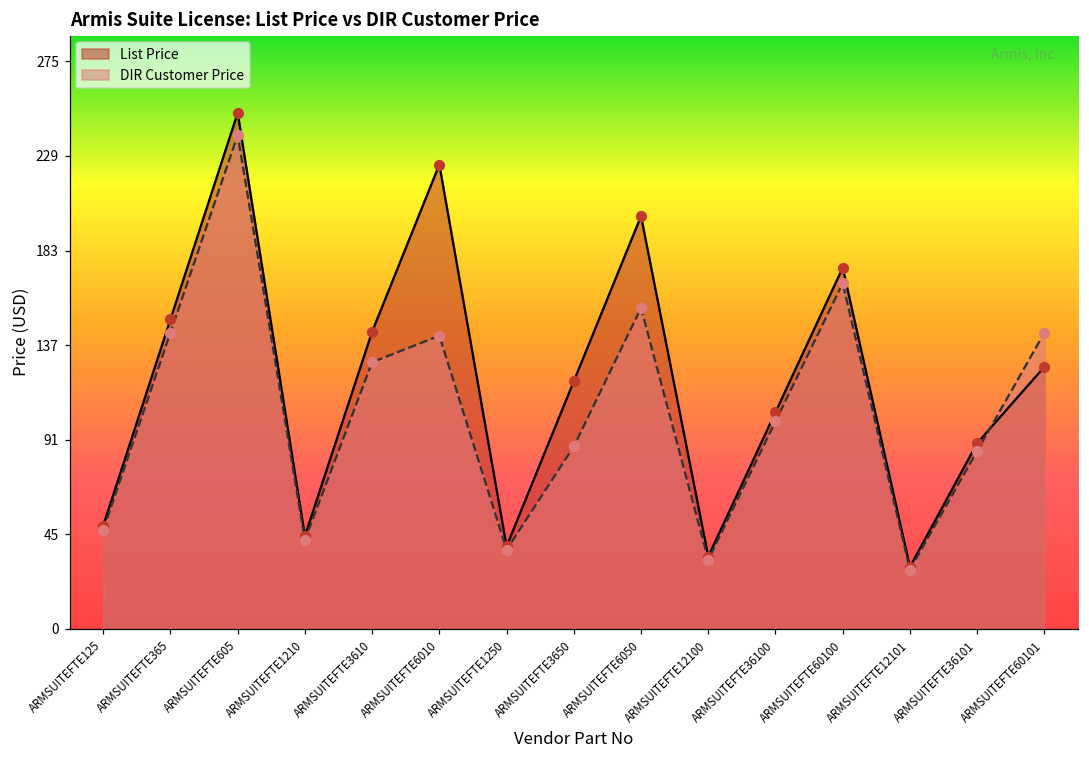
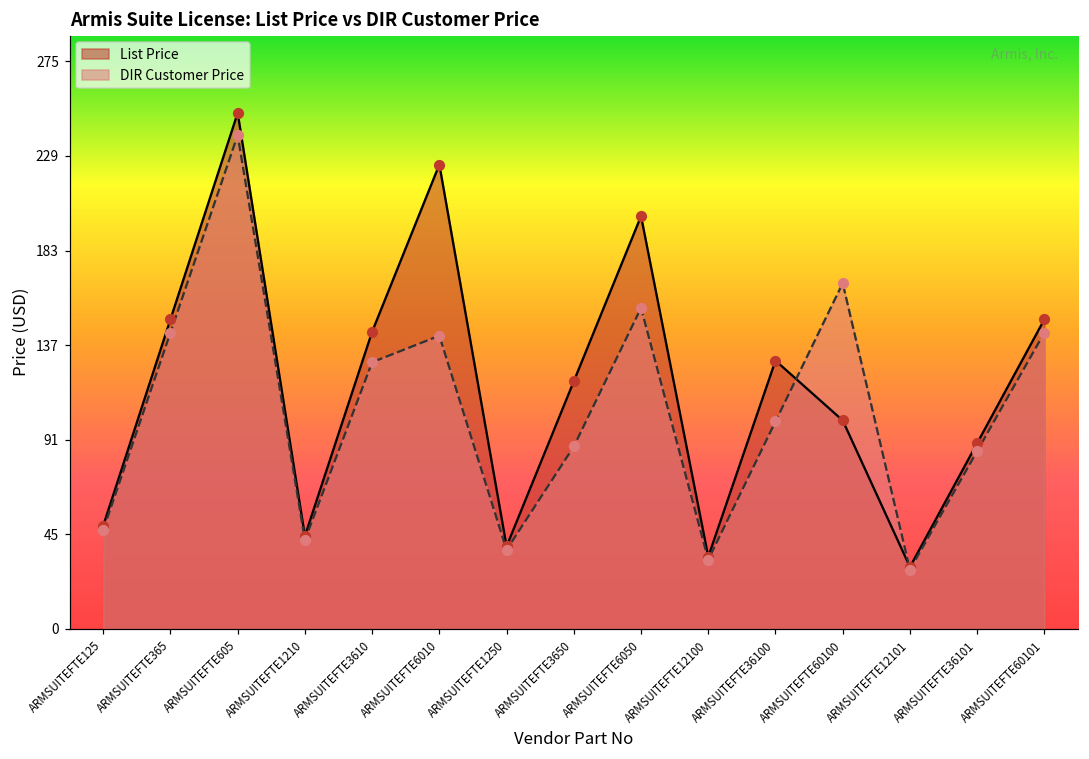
  {
    "List Price": {
      "ARMSUITEFTE125": 50,
      "ARMSUITEFTE365": 150,
      "ARMSUITEFTE605": 250,
      "ARMSUITEFTE1210": 45,
      "ARMSUITEFTE3610": 144,
      "ARMSUITEFTE6010": 225,
      "ARMSUITEFTE1250": 40,
      "ARMSUITEFTE3650": 120,
      "ARMSUITEFTE6050": 200,
      "ARMSUITEFTE12100": 35,
-     "ARMSUITEFTE36100": 105,
-     "ARMSUITEFTE60100": 175,
+     "ARMSUITEFTE36100": 130,
+     "ARMSUITEFTE60100": 101,
      "ARMSUITEFTE36101": 90,
-     "ARMSUITEFTE60101": 127
+     "ARMSUITEFTE60101": 150
    },
    "DIR Customer Price": {
      "ARMSUITEFTE125": 48,
      "ARMSUITEFTE365": 144,
      "ARMSUITEFTE605": 239,
      "ARMSUITEFTE1210": 43,
      "ARMSUITEFTE3610": 129,
      "ARMSUITEFTE6010": 142,
      "ARMSUITEFTE1250": 38,
      "ARMSUITEFTE3650": 88,
      "ARMSUITEFTE6050": 156,
      "ARMSUITEFTE12100": 33,
      "ARMSUITEFTE36100": 100,
      "ARMSUITEFTE60100": 167,
      "ARMSUITEFTE36101": 86,
      "ARMSUITEFTE60101": 144
    }
  }
